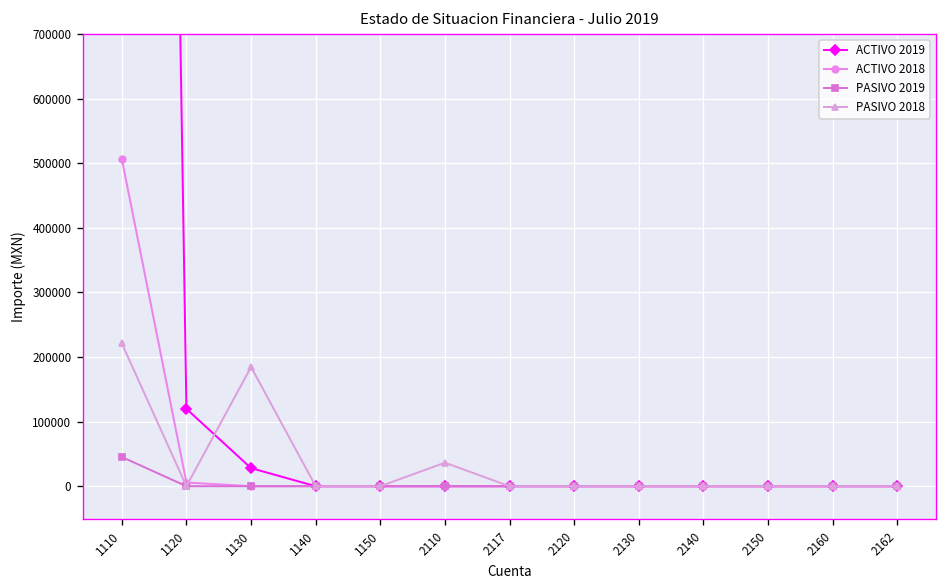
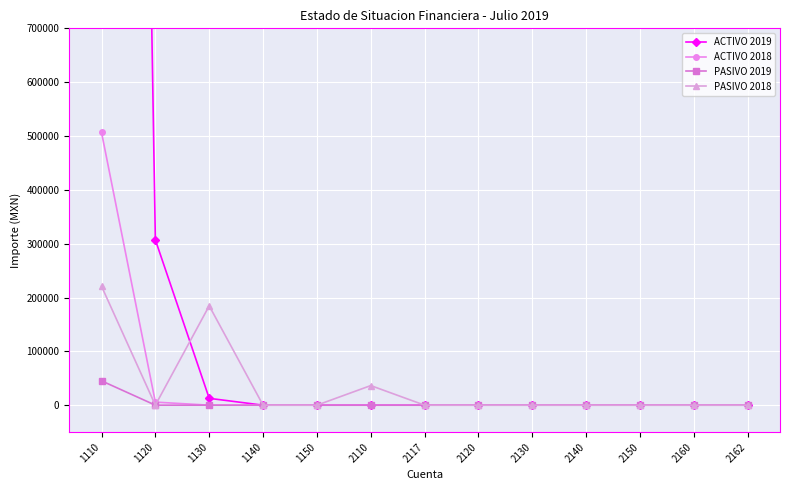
  {
    "ACTIVO 2019": {
-     "1120": 120000,
-     "1130": 30000
+     "1120": 310000,
+     "1130": 10000
    }
  }
